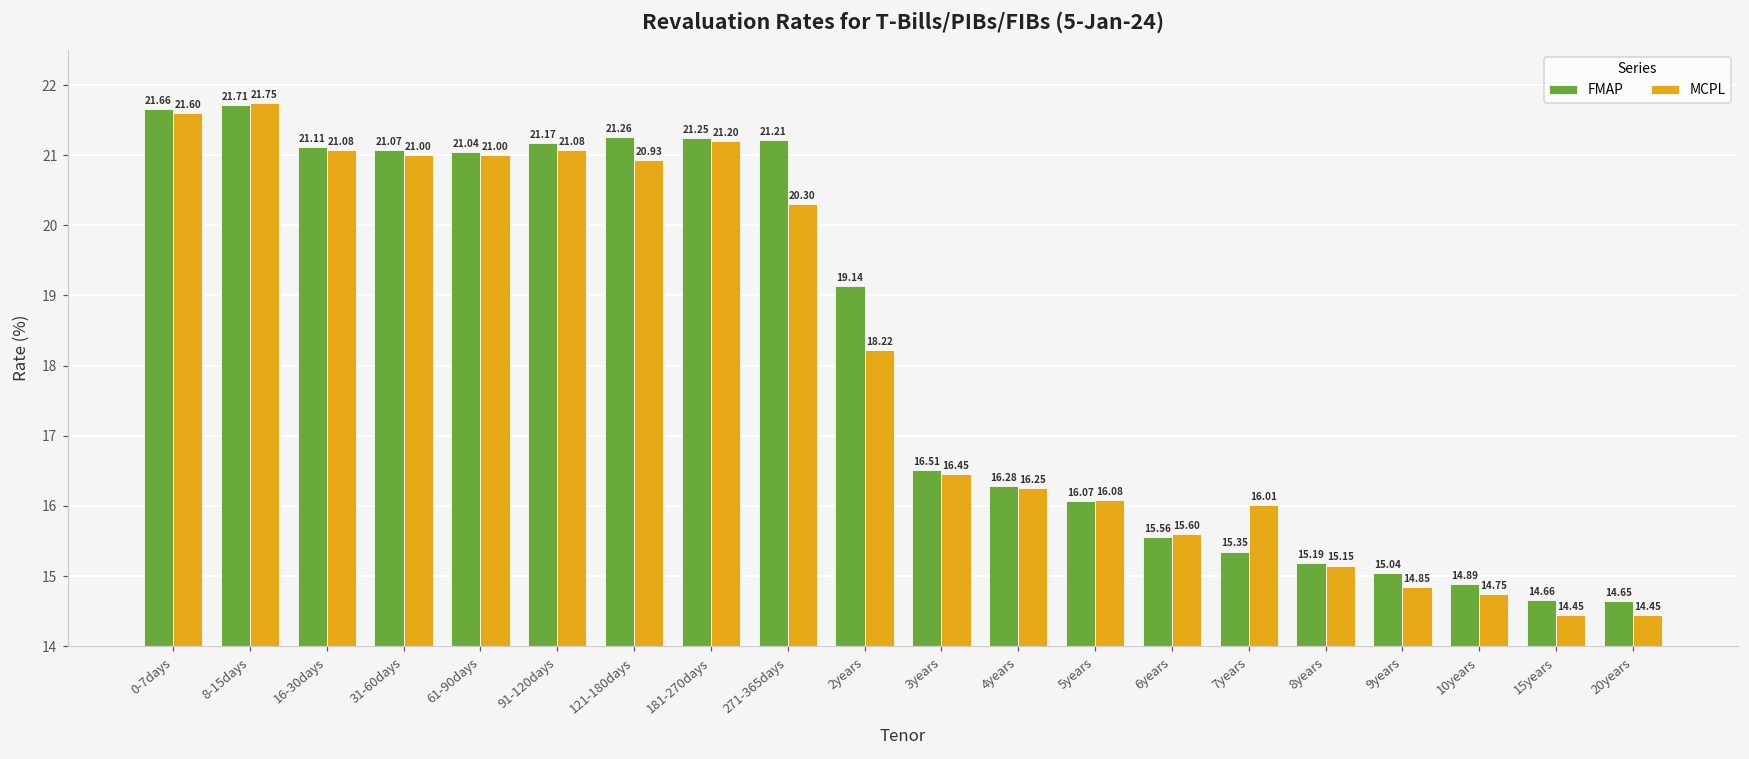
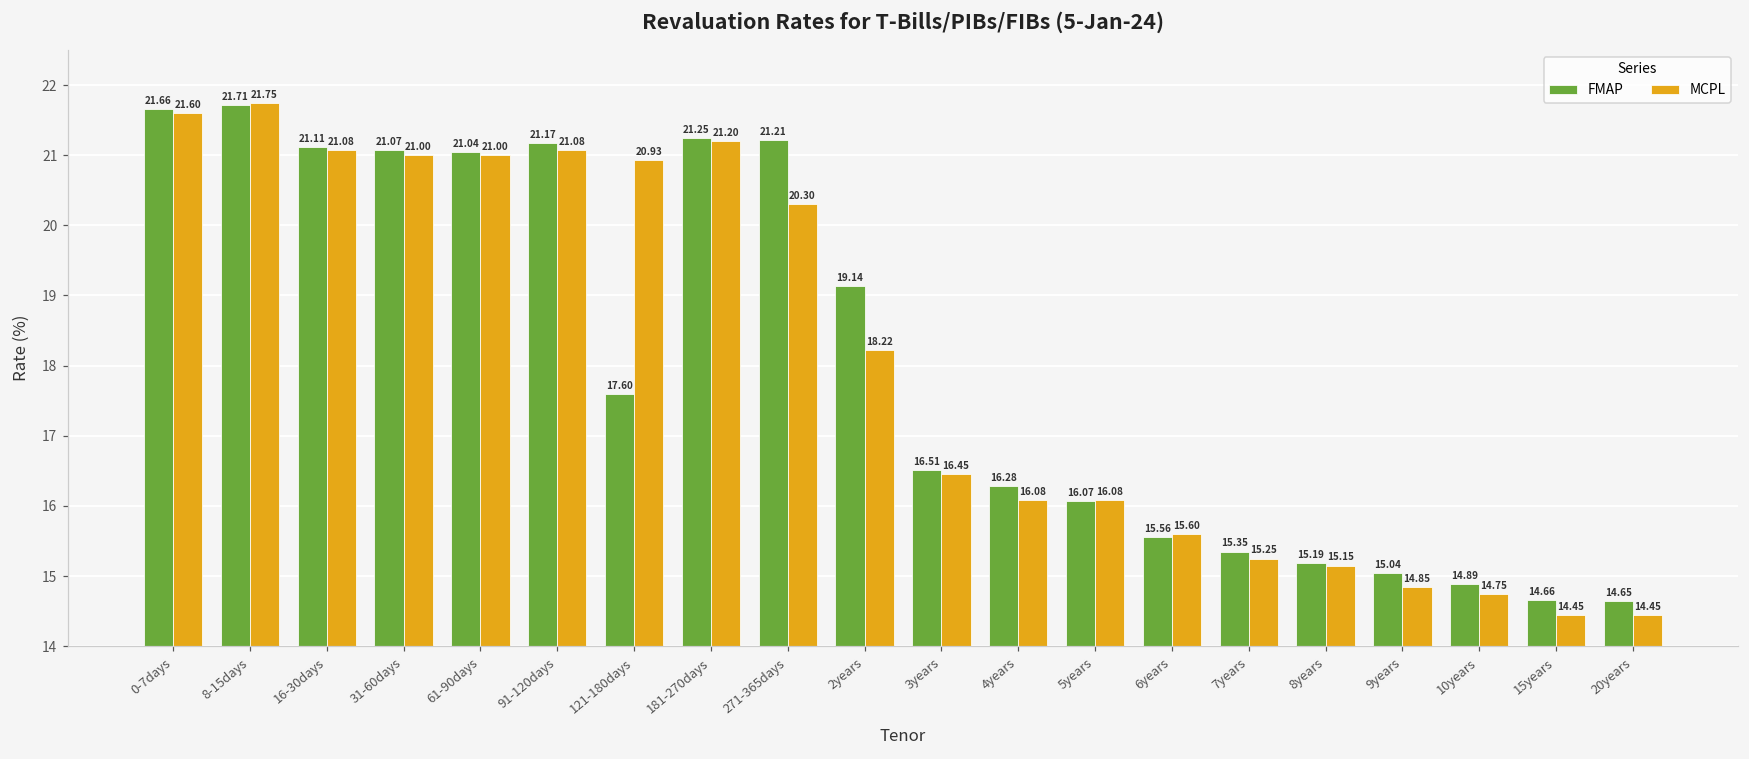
  {
    "FMAP": {
      "0-7days": 21.66,
      "8-15days": 21.71,
      "16-30days": 21.11,
      "31-60days": 21.07,
      "61-90days": 21.04,
      "91-120days": 21.17,
-     "121-180days": 21.26,
+     "121-180days": 17.60,
      "181-270days": 21.25,
      "271-365days": 21.21,
      "2years": 19.14,
      "3years": 16.51,
      "4years": 16.28,
      "5years": 16.07,
      "6years": 15.56,
      "7years": 15.35,
      "8years": 15.19,
      "9years": 15.04,
      "10years": 14.89,
      "15years": 14.66,
      "20years": 14.65
    },
    "MCPL": {
      "0-7days": 21.60,
      "8-15days": 21.75,
      "16-30days": 21.08,
      "31-60days": 21.00,
      "61-90days": 21.00,
      "91-120days": 21.08,
      "121-180days": 20.93,
      "181-270days": 21.20,
      "271-365days": 20.30,
      "2years": 18.22,
      "3years": 16.45,
-     "4years": 16.25,
+     "4years": 16.08,
      "5years": 16.08,
      "6years": 15.60,
-     "7years": 16.01,
+     "7years": 15.25,
      "8years": 15.15,
      "9years": 14.85,
      "10years": 14.75,
      "15years": 14.45,
      "20years": 14.45
    }
  }
